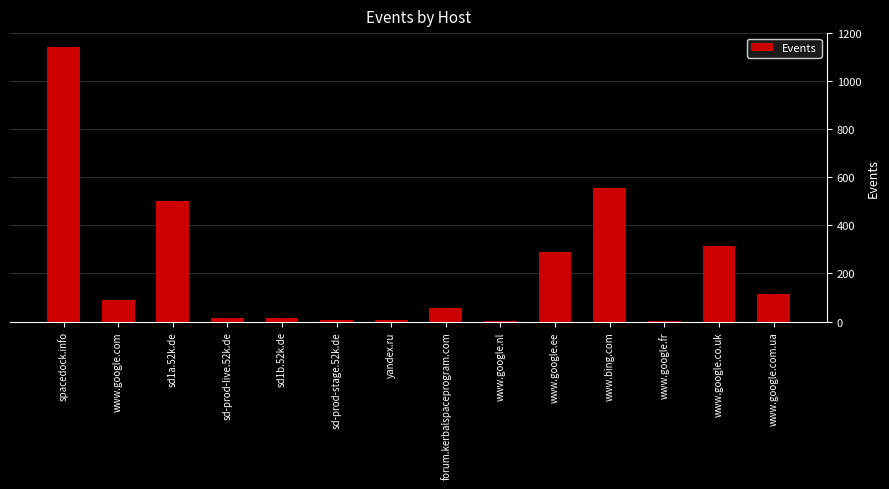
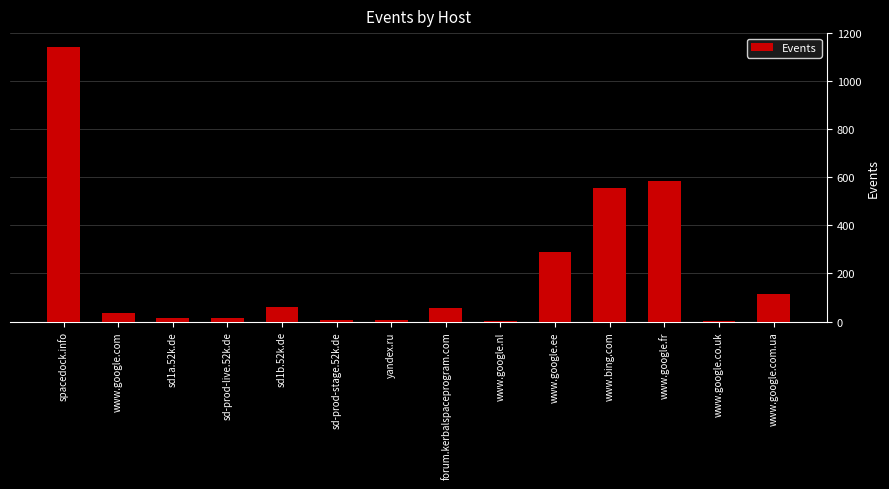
  {
    "spacedock.info": 1140,
-   "www.google.com": 90,
-   "sd1a.52k.de": 500,
+   "www.google.com": 40,
+   "sd1a.52k.de": 10,
    "sd-prod-live.52k.de": 10,
-   "sd1b.52k.de": 10,
+   "sd1b.52k.de": 60,
    "forum.kerbalspaceprogram.com": 60,
    "www.google.ee": 290,
    "www.bing.com": 550,
-   "www.google.fr": 0,
-   "www.google.co.uk": 320,
+   "www.google.fr": 590,
+   "www.google.co.uk": 0,
    "www.google.com.ua": 120
  }
